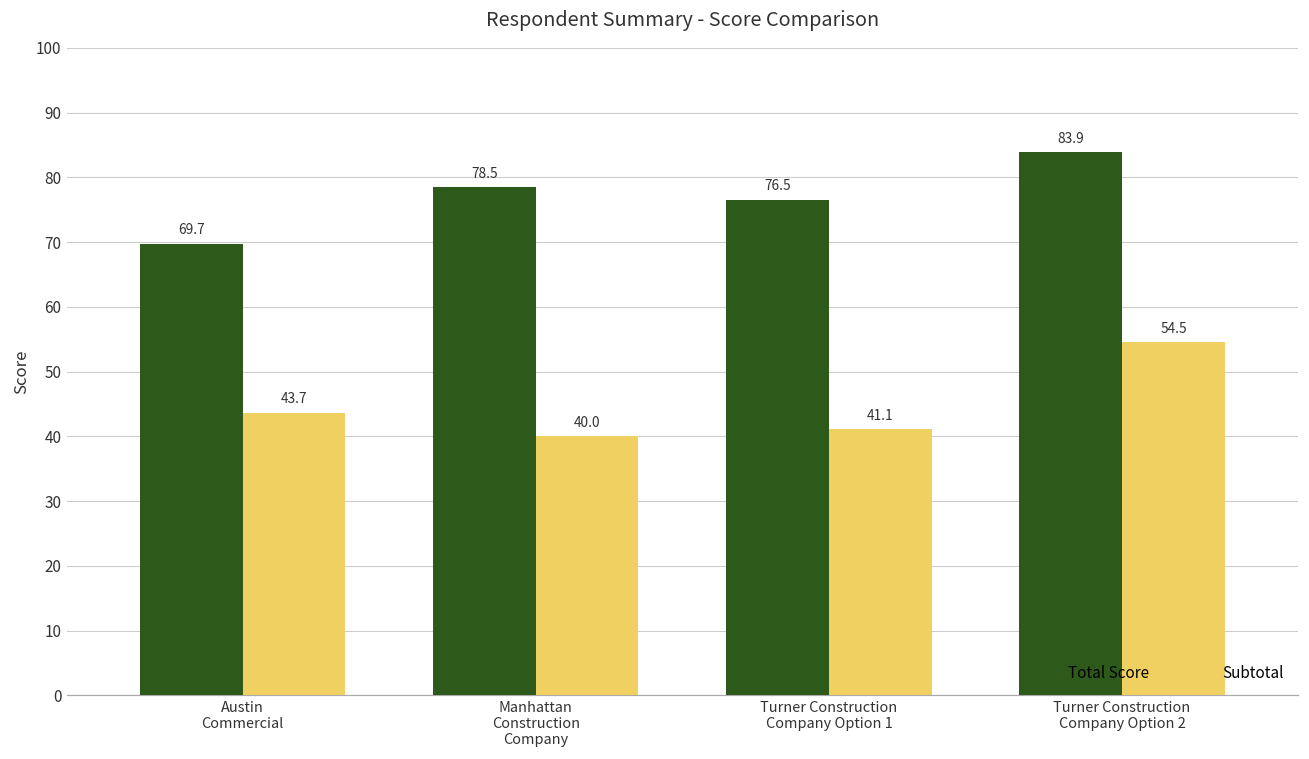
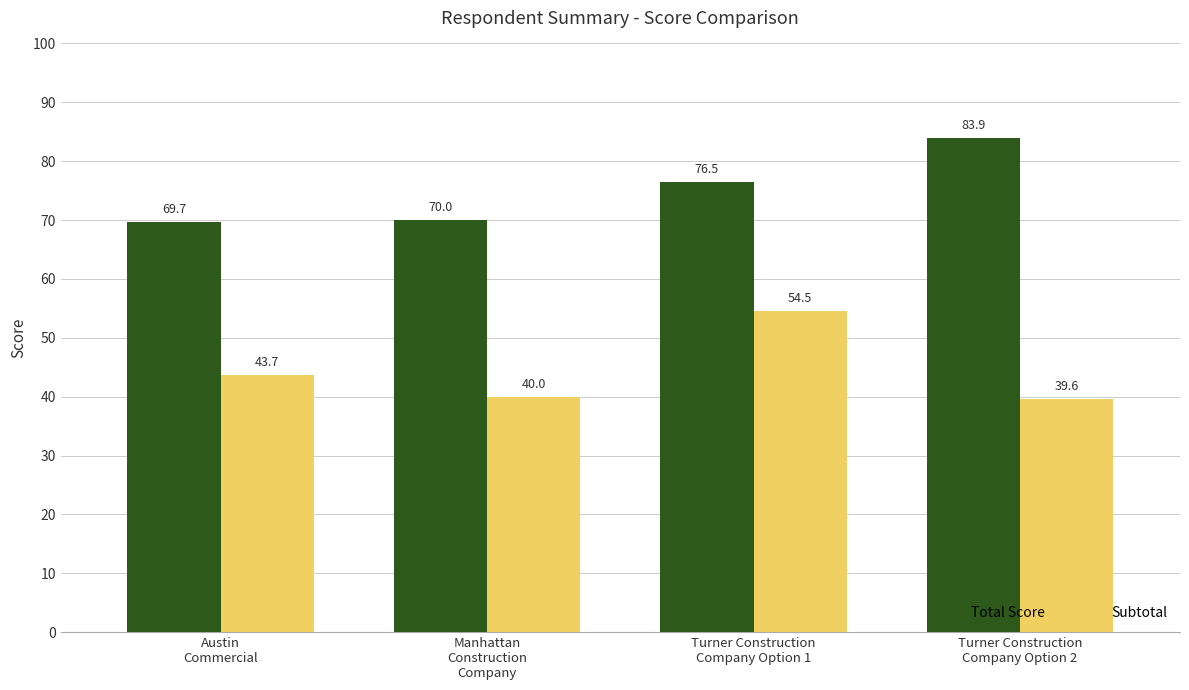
  {
    "Total Score": {
      "Austin Commercial": 69.7,
-     "Manhattan Construction Company": 78.5,
+     "Manhattan Construction Company": 70.0,
      "Turner Construction Company Option 1": 76.5,
      "Turner Construction Company Option 2": 83.9
    },
    "Subtotal": {
      "Austin Commercial": 43.7,
      "Manhattan Construction Company": 40.0,
-     "Turner Construction Company Option 1": 41.1,
-     "Turner Construction Company Option 2": 54.5
+     "Turner Construction Company Option 1": 54.5,
+     "Turner Construction Company Option 2": 39.6
    }
  }
